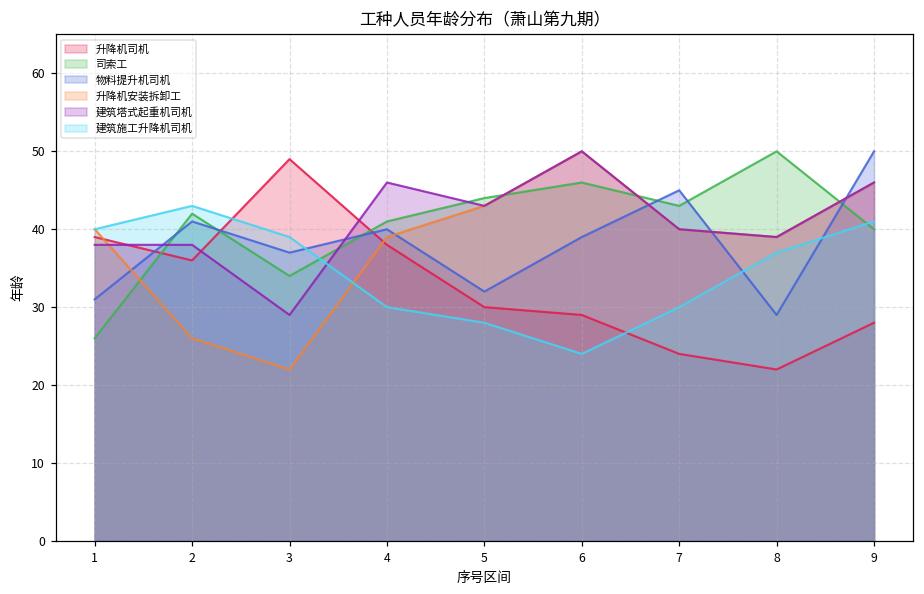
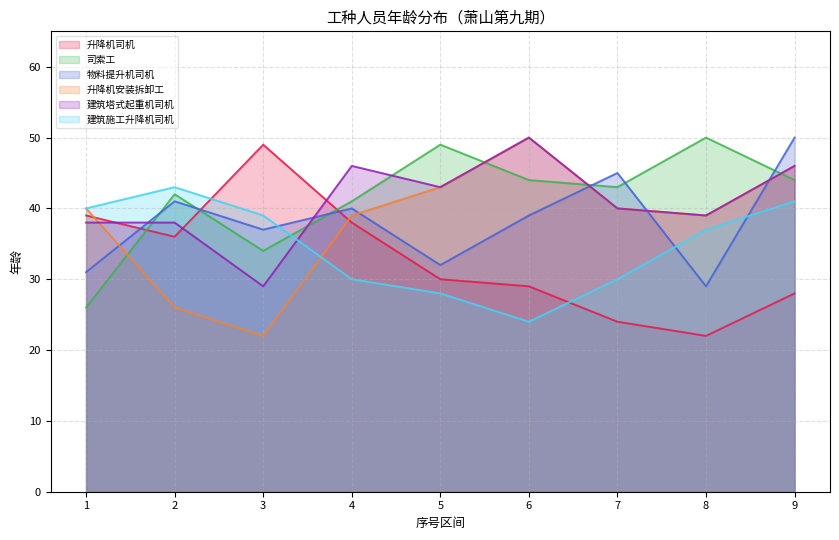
  {
    "司索工": {
      "1": 26,
      "2": 42,
      "3": 34,
      "4": 41,
-     "5": 44,
-     "6": 46,
+     "5": 49,
+     "6": 44,
      "7": 43,
      "8": 50,
-     "9": 40
+     "9": 44
    }
  }
